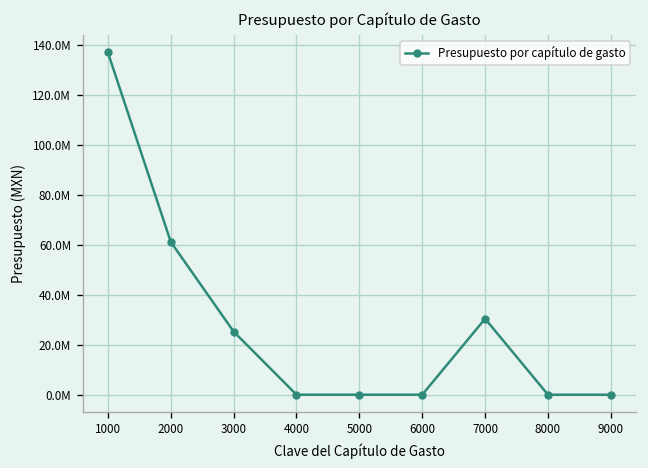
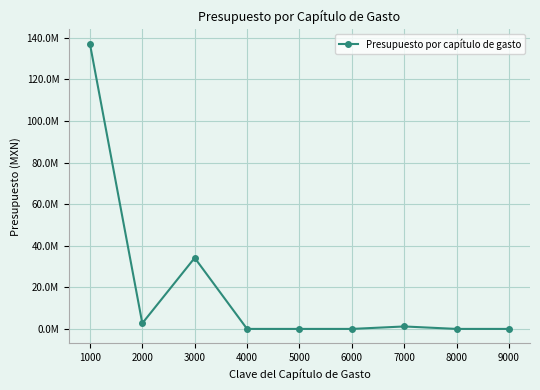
  {
    "1000": 137000000,
-   "2000": 61000000,
-   "3000": 25000000,
+   "2000": 3000000,
+   "3000": 34000000,
    "4000": 0,
    "5000": 0,
    "6000": 0,
-   "7000": 30000000,
+   "7000": 1000000,
    "8000": 0,
    "9000": 0
  }
